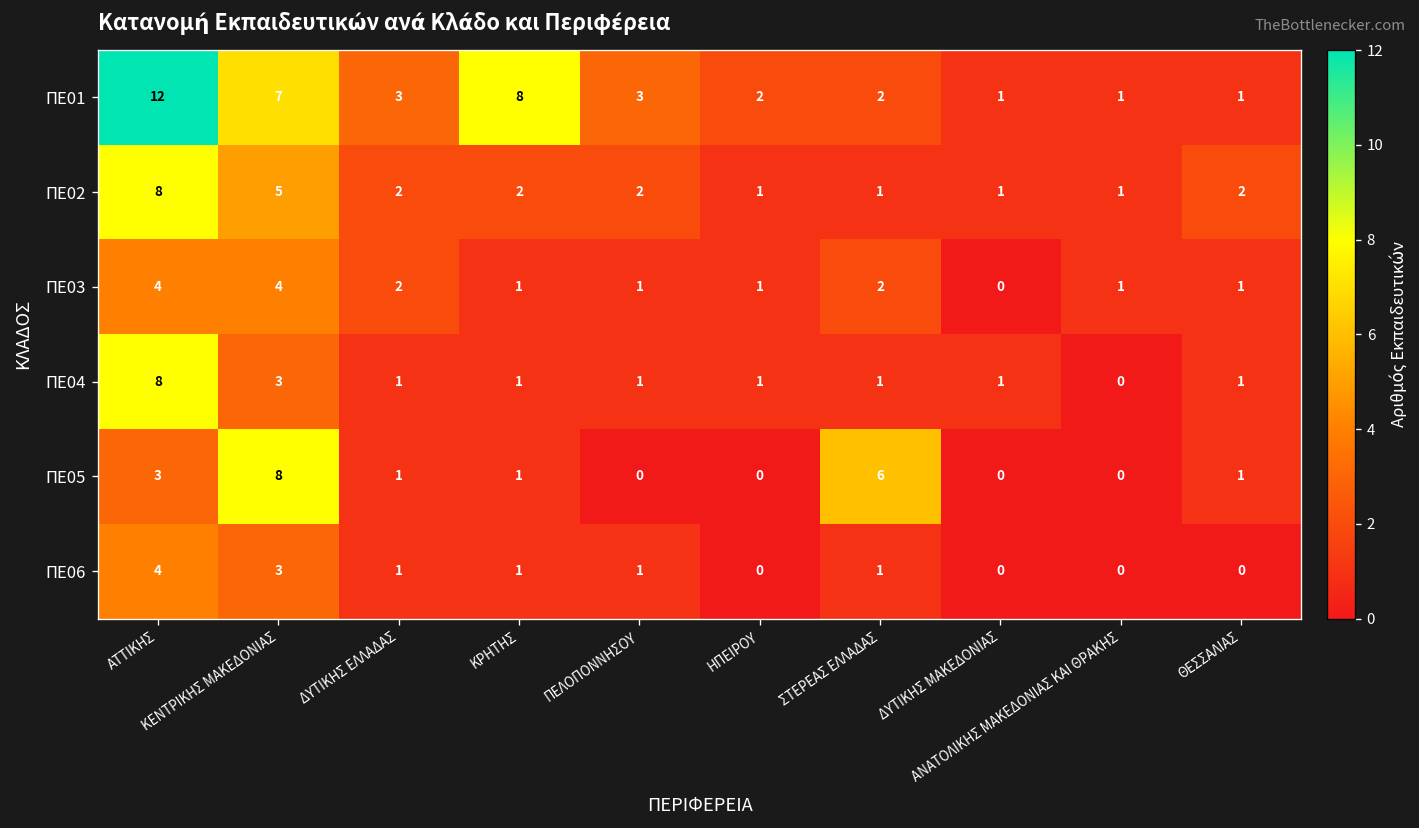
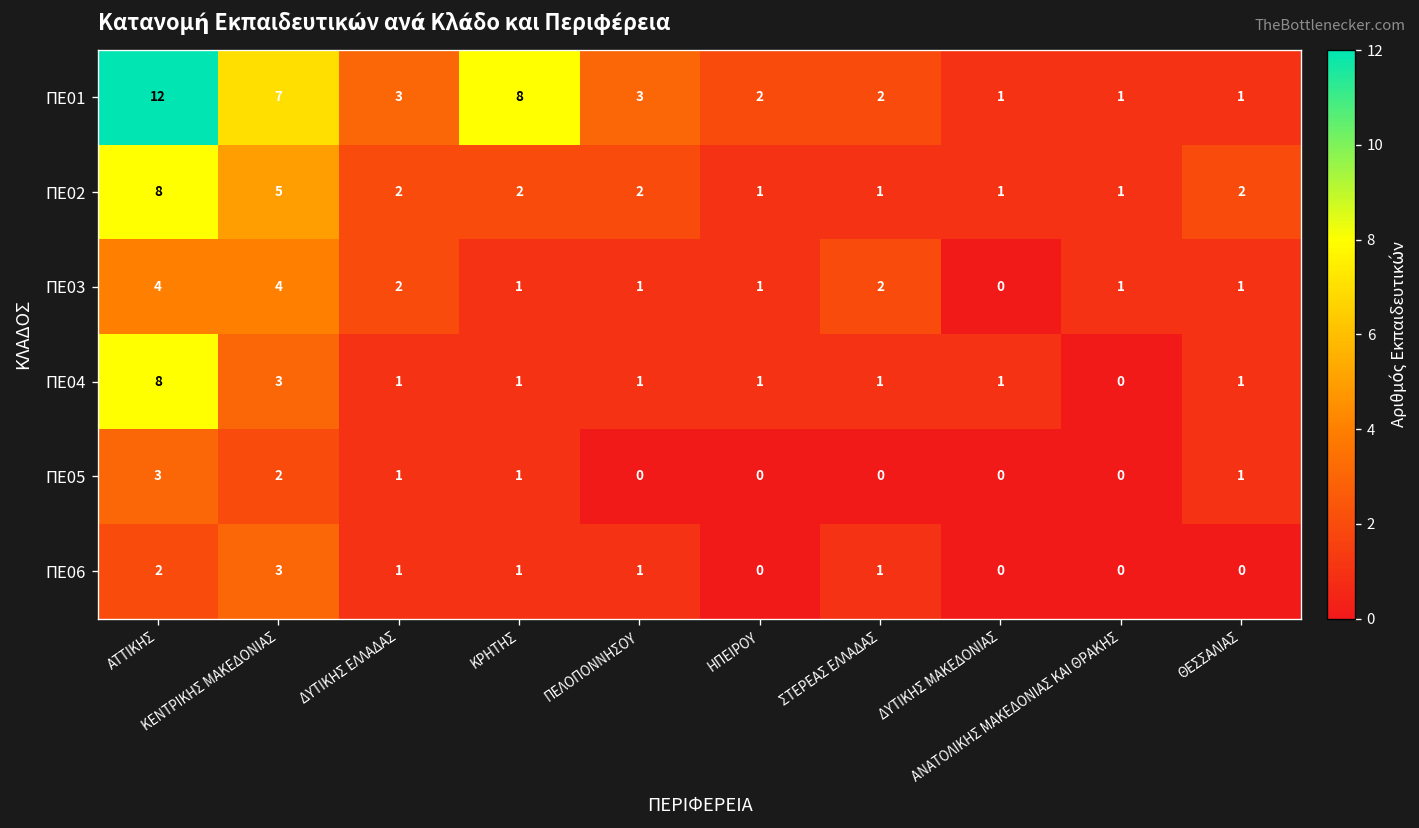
  {
    "ΠΕ01": {
      "ΑΤΤΙΚΗΣ": 12,
      "ΚΕΝΤΡΙΚΗΣ ΜΑΚΕΔΟΝΙΑΣ": 7,
      "ΔΥΤΙΚΗΣ ΕΛΛΑΔΑΣ": 3,
      "ΚΡΗΤΗΣ": 8,
      "ΠΕΛΟΠΟΝΝΗΣΟΥ": 3,
      "ΗΠΕΙΡΟΥ": 2,
      "ΣΤΕΡΕΑΣ ΕΛΛΑΔΑΣ": 2,
      "ΔΥΤΙΚΗΣ ΜΑΚΕΔΟΝΙΑΣ": 1,
      "ΑΝΑΤΟΛΙΚΗΣ ΜΑΚΕΔΟΝΙΑΣ ΚΑΙ ΘΡΑΚΗΣ": 1,
      "ΘΕΣΣΑΛΙΑΣ": 1
    },
    "ΠΕ02": {
      "ΑΤΤΙΚΗΣ": 8,
      "ΚΕΝΤΡΙΚΗΣ ΜΑΚΕΔΟΝΙΑΣ": 5,
      "ΔΥΤΙΚΗΣ ΕΛΛΑΔΑΣ": 2,
      "ΚΡΗΤΗΣ": 2,
      "ΠΕΛΟΠΟΝΝΗΣΟΥ": 2,
      "ΗΠΕΙΡΟΥ": 1,
      "ΣΤΕΡΕΑΣ ΕΛΛΑΔΑΣ": 1,
      "ΔΥΤΙΚΗΣ ΜΑΚΕΔΟΝΙΑΣ": 1,
      "ΑΝΑΤΟΛΙΚΗΣ ΜΑΚΕΔΟΝΙΑΣ ΚΑΙ ΘΡΑΚΗΣ": 1,
      "ΘΕΣΣΑΛΙΑΣ": 2
    },
    "ΠΕ03": {
      "ΑΤΤΙΚΗΣ": 4,
      "ΚΕΝΤΡΙΚΗΣ ΜΑΚΕΔΟΝΙΑΣ": 4,
      "ΔΥΤΙΚΗΣ ΕΛΛΑΔΑΣ": 2,
      "ΚΡΗΤΗΣ": 1,
      "ΠΕΛΟΠΟΝΝΗΣΟΥ": 1,
      "ΗΠΕΙΡΟΥ": 1,
      "ΣΤΕΡΕΑΣ ΕΛΛΑΔΑΣ": 2,
      "ΔΥΤΙΚΗΣ ΜΑΚΕΔΟΝΙΑΣ": 0,
      "ΑΝΑΤΟΛΙΚΗΣ ΜΑΚΕΔΟΝΙΑΣ ΚΑΙ ΘΡΑΚΗΣ": 1,
      "ΘΕΣΣΑΛΙΑΣ": 1
    },
    "ΠΕ04": {
      "ΑΤΤΙΚΗΣ": 8,
      "ΚΕΝΤΡΙΚΗΣ ΜΑΚΕΔΟΝΙΑΣ": 3,
      "ΔΥΤΙΚΗΣ ΕΛΛΑΔΑΣ": 1,
      "ΚΡΗΤΗΣ": 1,
      "ΠΕΛΟΠΟΝΝΗΣΟΥ": 1,
      "ΗΠΕΙΡΟΥ": 1,
      "ΣΤΕΡΕΑΣ ΕΛΛΑΔΑΣ": 1,
      "ΔΥΤΙΚΗΣ ΜΑΚΕΔΟΝΙΑΣ": 1,
      "ΑΝΑΤΟΛΙΚΗΣ ΜΑΚΕΔΟΝΙΑΣ ΚΑΙ ΘΡΑΚΗΣ": 0,
      "ΘΕΣΣΑΛΙΑΣ": 1
    },
    "ΠΕ05": {
      "ΑΤΤΙΚΗΣ": 3,
-     "ΚΕΝΤΡΙΚΗΣ ΜΑΚΕΔΟΝΙΑΣ": 8,
+     "ΚΕΝΤΡΙΚΗΣ ΜΑΚΕΔΟΝΙΑΣ": 2,
      "ΔΥΤΙΚΗΣ ΕΛΛΑΔΑΣ": 1,
      "ΚΡΗΤΗΣ": 1,
      "ΠΕΛΟΠΟΝΝΗΣΟΥ": 0,
      "ΗΠΕΙΡΟΥ": 0,
-     "ΣΤΕΡΕΑΣ ΕΛΛΑΔΑΣ": 6,
+     "ΣΤΕΡΕΑΣ ΕΛΛΑΔΑΣ": 0,
      "ΔΥΤΙΚΗΣ ΜΑΚΕΔΟΝΙΑΣ": 0,
      "ΑΝΑΤΟΛΙΚΗΣ ΜΑΚΕΔΟΝΙΑΣ ΚΑΙ ΘΡΑΚΗΣ": 0,
      "ΘΕΣΣΑΛΙΑΣ": 1
    },
    "ΠΕ06": {
-     "ΑΤΤΙΚΗΣ": 4,
+     "ΑΤΤΙΚΗΣ": 2,
      "ΚΕΝΤΡΙΚΗΣ ΜΑΚΕΔΟΝΙΑΣ": 3,
      "ΔΥΤΙΚΗΣ ΕΛΛΑΔΑΣ": 1,
      "ΚΡΗΤΗΣ": 1,
      "ΠΕΛΟΠΟΝΝΗΣΟΥ": 1,
      "ΗΠΕΙΡΟΥ": 0,
      "ΣΤΕΡΕΑΣ ΕΛΛΑΔΑΣ": 1,
      "ΔΥΤΙΚΗΣ ΜΑΚΕΔΟΝΙΑΣ": 0,
      "ΑΝΑΤΟΛΙΚΗΣ ΜΑΚΕΔΟΝΙΑΣ ΚΑΙ ΘΡΑΚΗΣ": 0,
      "ΘΕΣΣΑΛΙΑΣ": 0
    }
  }
